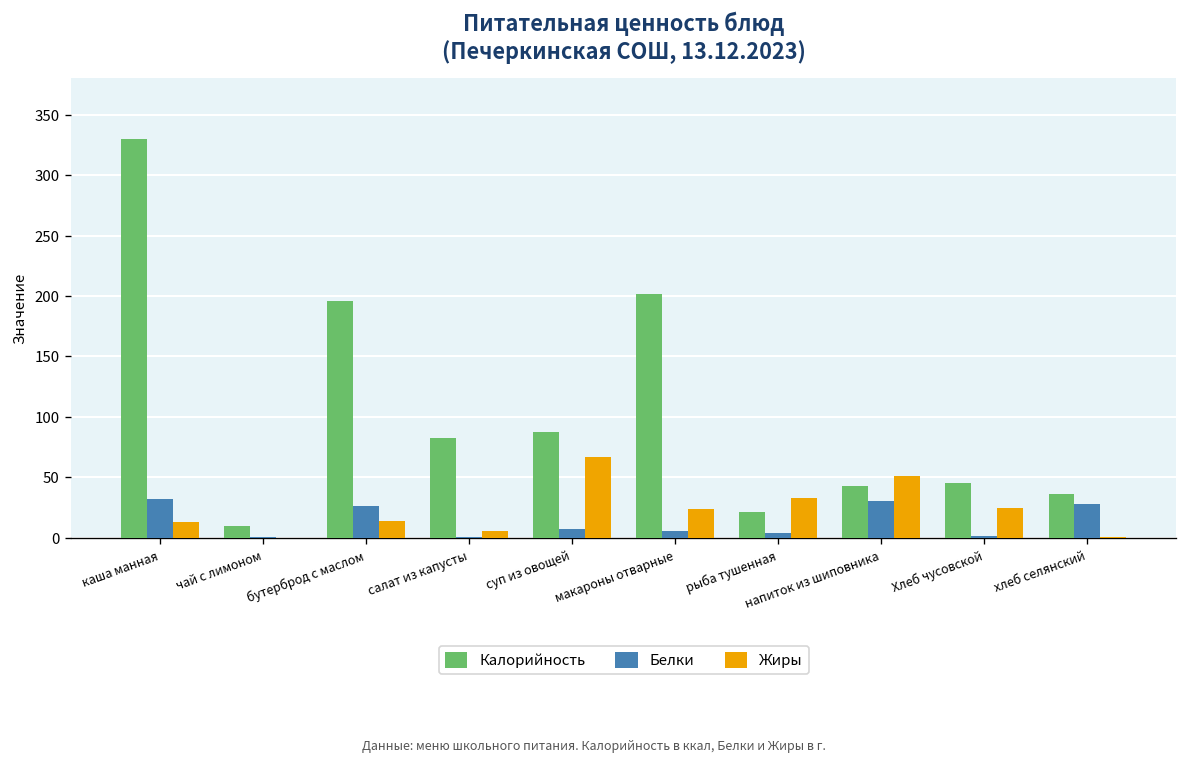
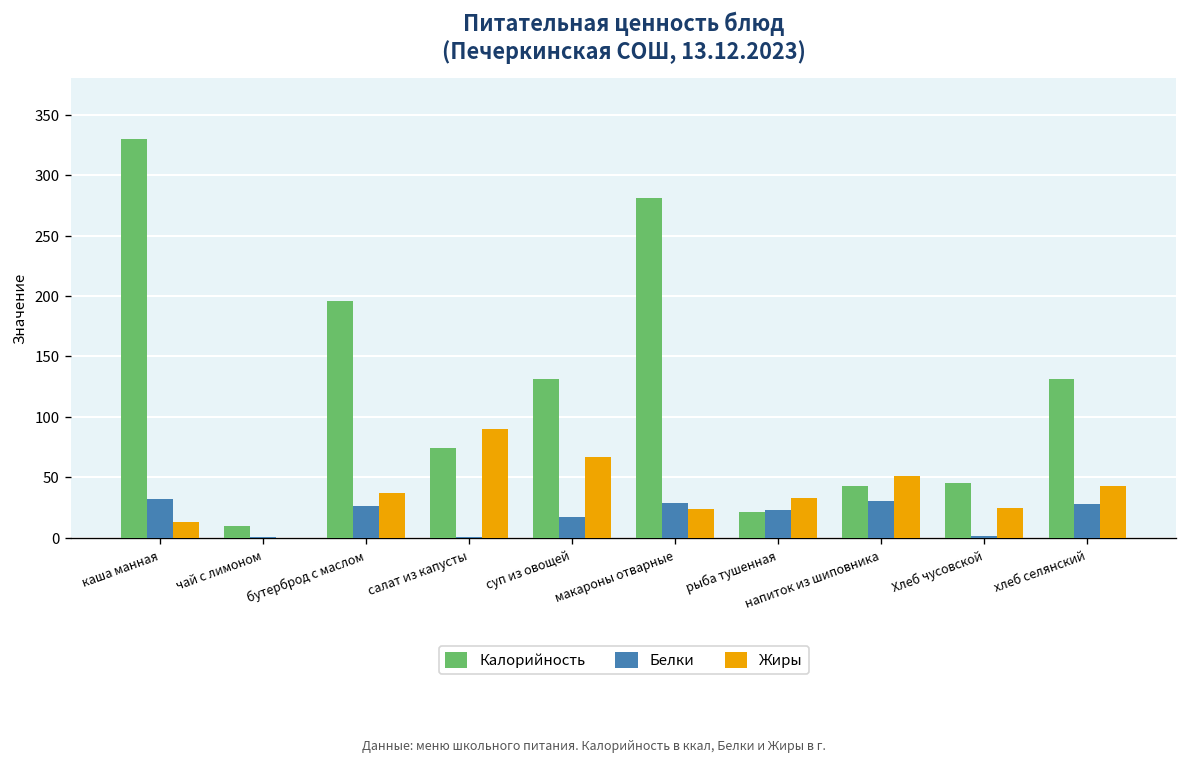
  {
    "Калорийность": {
      "каша манная": 330,
      "чай с лимоном": 10,
      "бутерброд с маслом": 196,
-     "салат из капусты": 83,
-     "суп из овощей": 88,
-     "макароны отварные": 202,
+     "салат из капусты": 74,
+     "суп из овощей": 131,
+     "макароны отварные": 281,
      "рыба тушенная": 21,
      "напиток из шиповника": 43,
      "Хлеб чусовской": 45,
-     "хлеб селянский": 36
+     "хлеб селянский": 132
    },
    "Белки": {
      "каша манная": 32,
      "бутерброд с маслом": 26,
-     "суп из овощей": 7,
-     "макароны отварные": 5,
-     "рыба тушенная": 4,
+     "суп из овощей": 17,
+     "макароны отварные": 29,
+     "рыба тушенная": 23,
      "напиток из шиповника": 30,
      "хлеб селянский": 28
    },
    "Жиры": {
      "каша манная": 13,
      "чай с лимоном": 0,
-     "бутерброд с маслом": 14,
-     "салат из капусты": 5,
+     "бутерброд с маслом": 37,
+     "салат из капусты": 90,
      "суп из овощей": 67,
      "макароны отварные": 24,
      "рыба тушенная": 33,
      "напиток из шиповника": 51,
      "Хлеб чусовской": 25,
-     "хлеб селянский": 1
+     "хлеб селянский": 43
    }
  }
